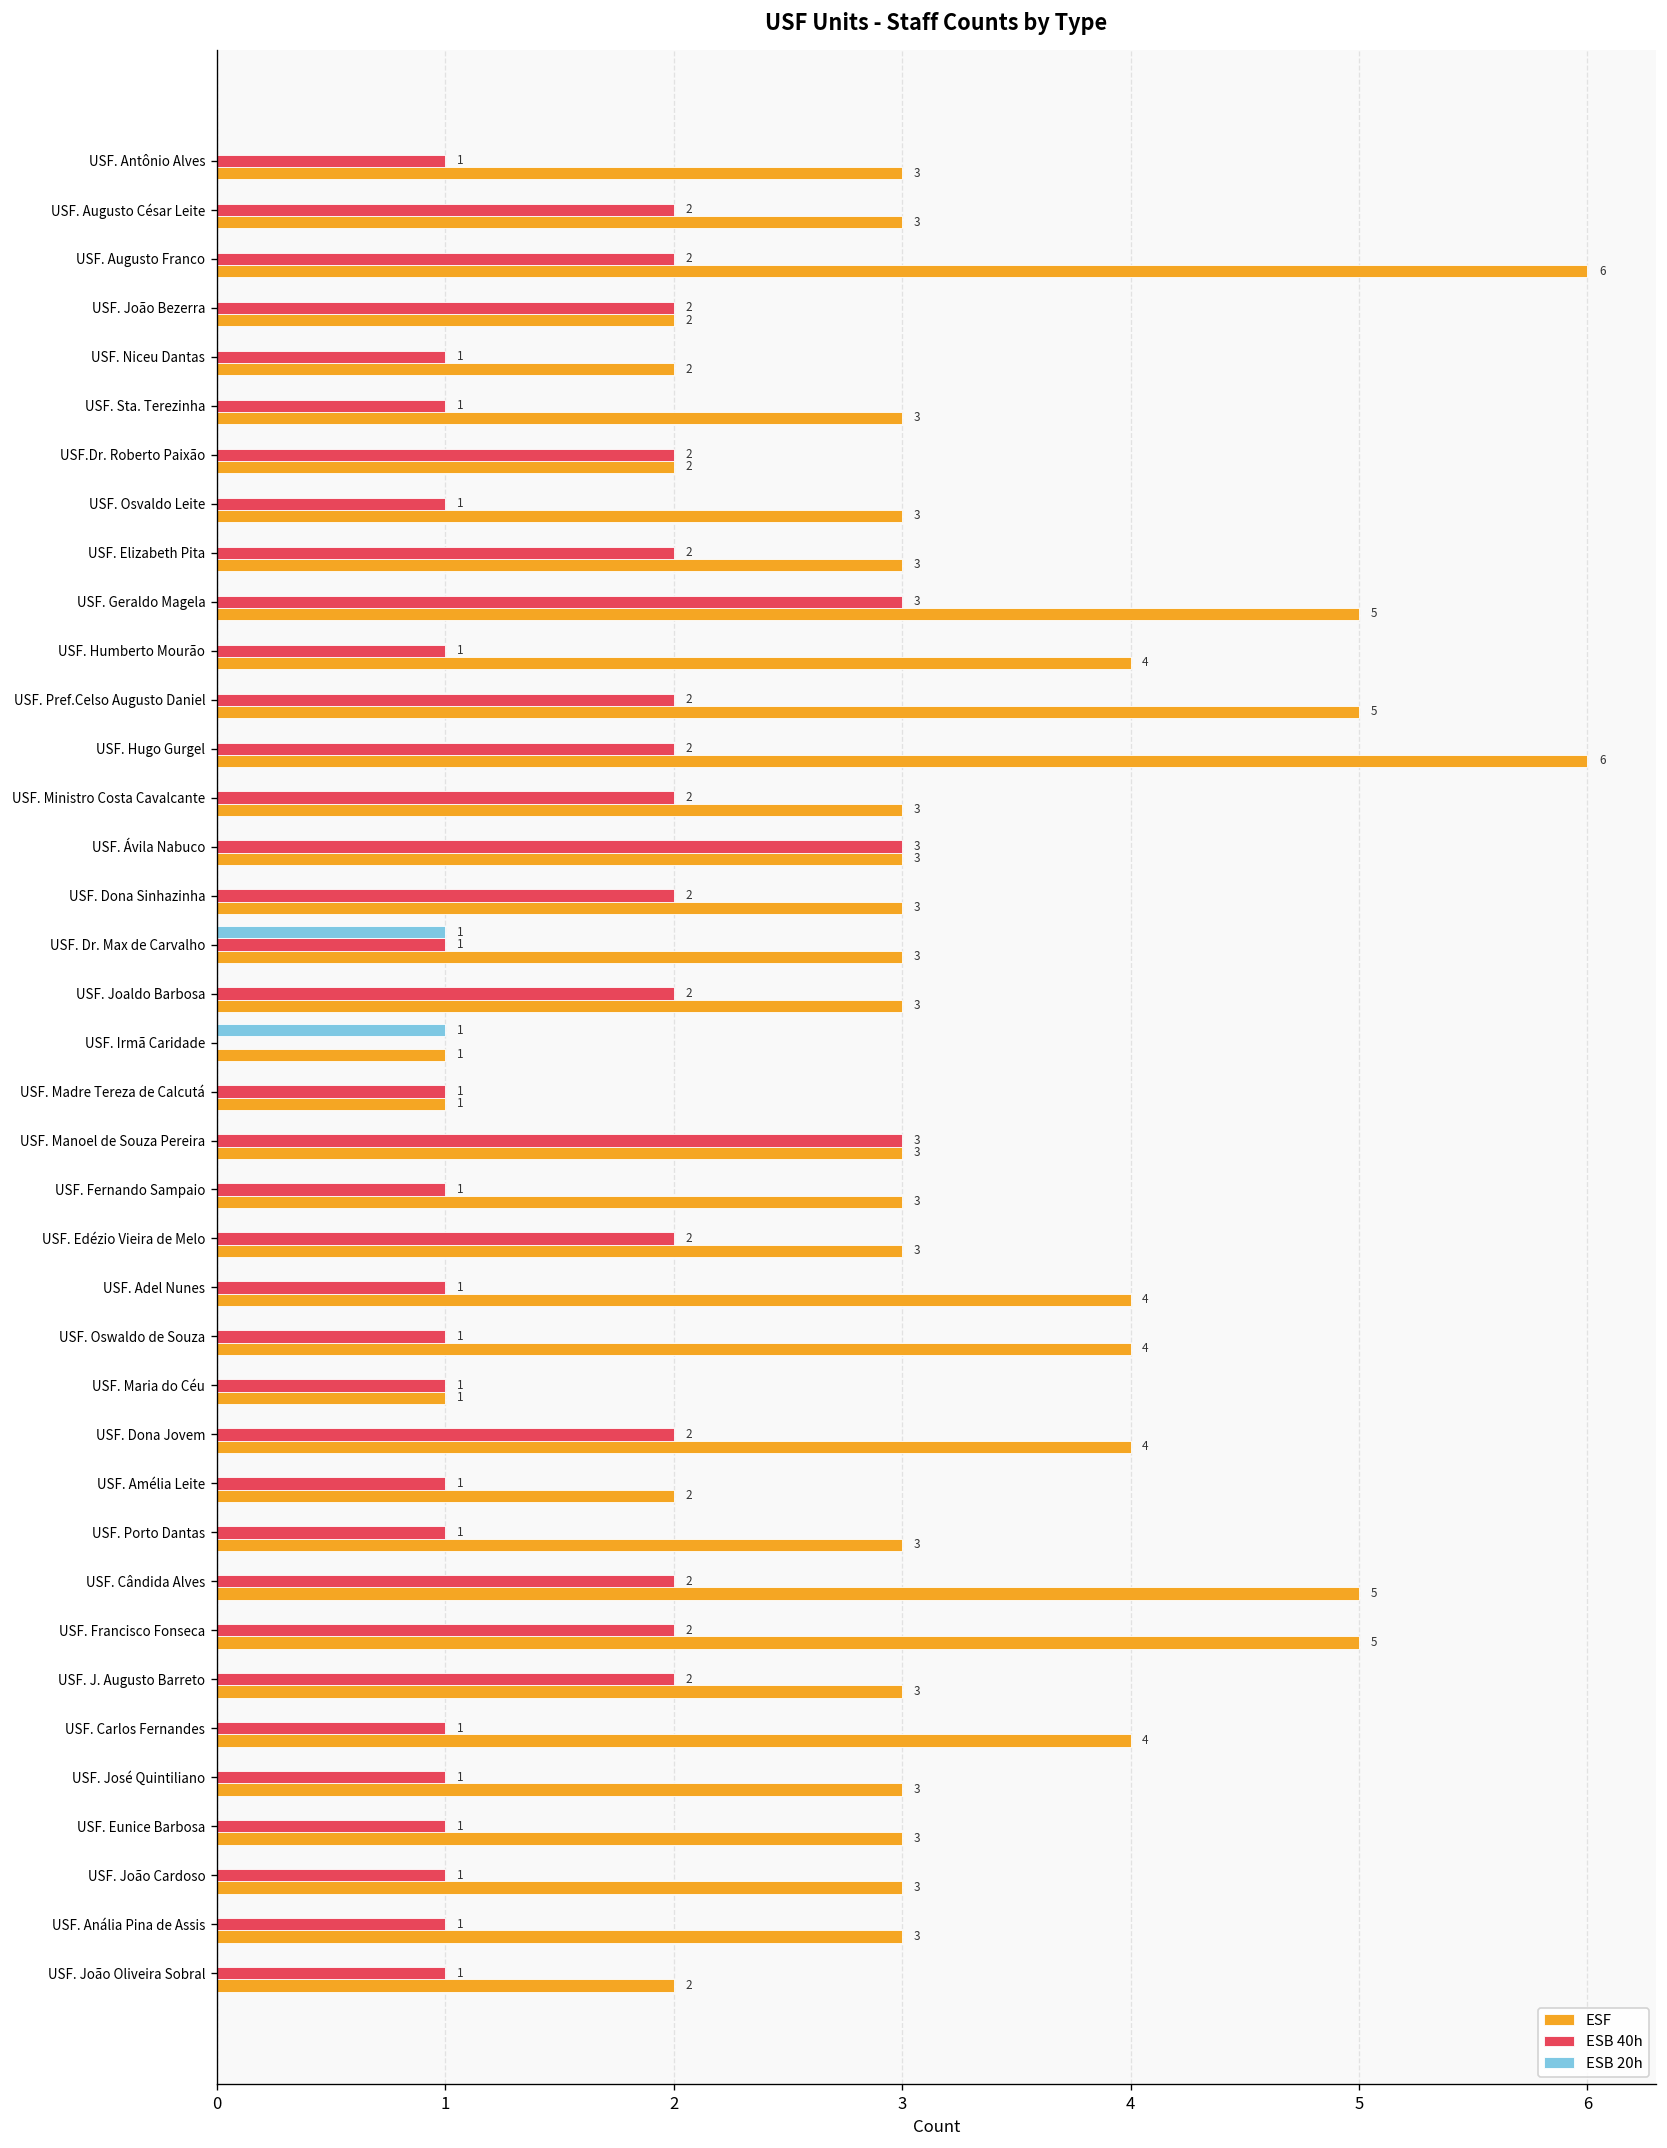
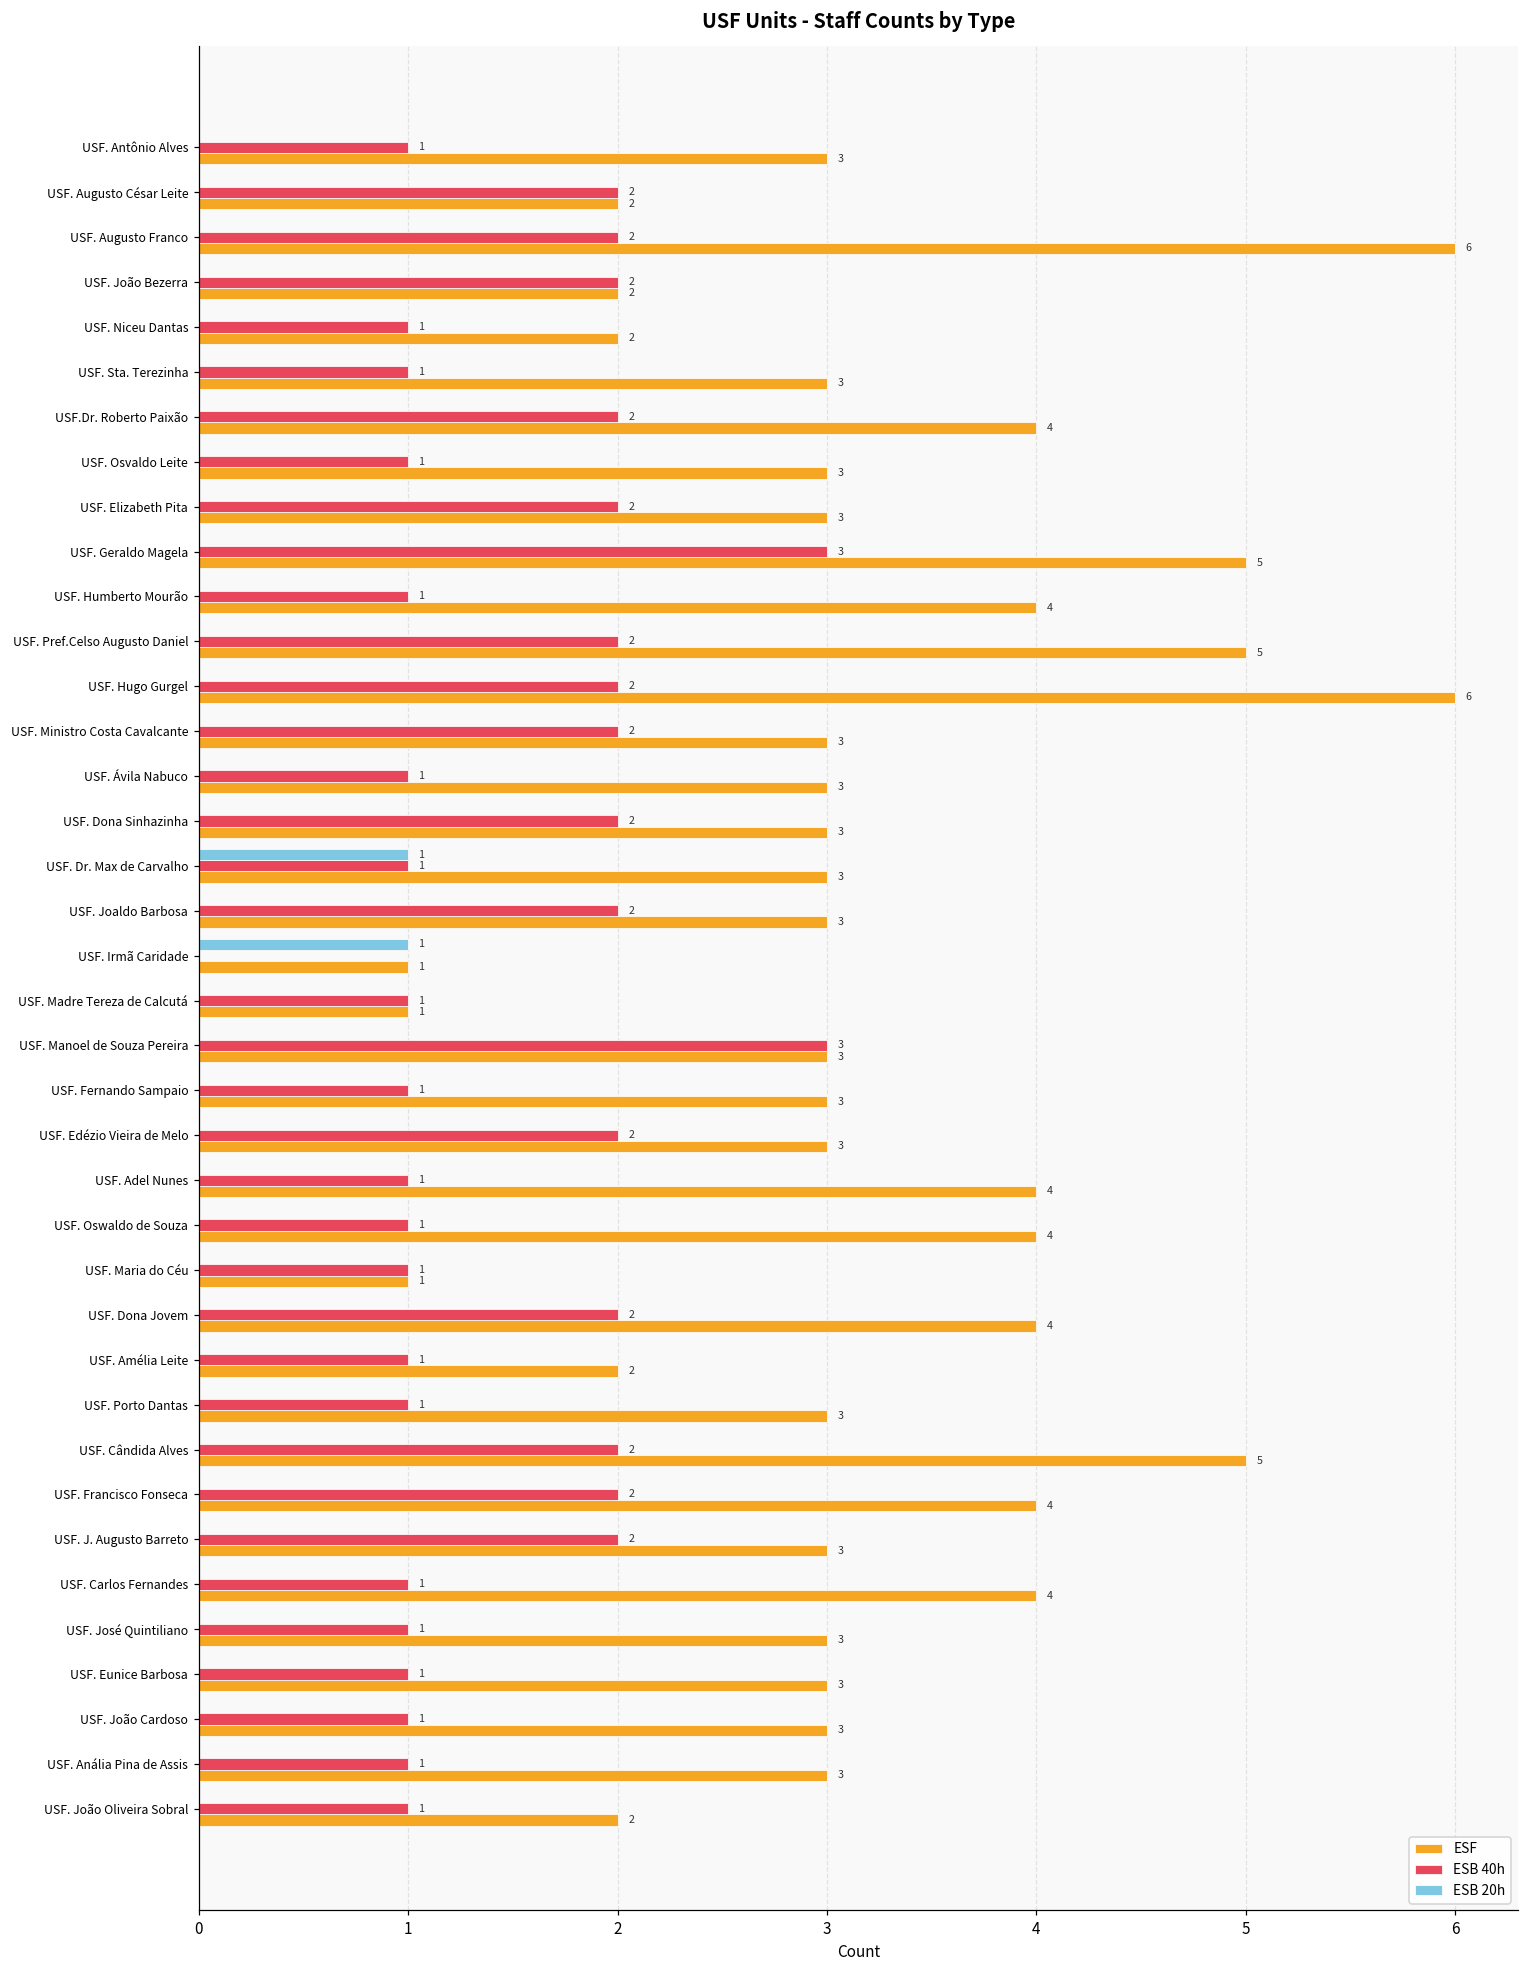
  {
    "ESF": {
      "USF. Antônio Alves": 3,
-     "USF. Augusto César Leite": 3,
+     "USF. Augusto César Leite": 2,
      "USF. Augusto Franco": 6,
      "USF. João Bezerra": 2,
      "USF. Niceu Dantas": 2,
      "USF. Sta. Terezinha": 3,
-     "USF.Dr. Roberto Paixão": 2,
+     "USF.Dr. Roberto Paixão": 4,
      "USF. Osvaldo Leite": 3,
      "USF. Elizabeth Pita": 3,
      "USF. Geraldo Magela": 5,
      "USF. Humberto Mourão": 4,
      "USF. Pref.Celso Augusto Daniel": 5,
      "USF. Hugo Gurgel": 6,
      "USF. Ministro Costa Cavalcante": 3,
      "USF. Ávila Nabuco": 3,
      "USF. Dona Sinhazinha": 3,
      "USF. Dr. Max de Carvalho": 3,
      "USF. Joaldo Barbosa": 3,
      "USF. Irmã Caridade": 1,
      "USF. Madre Tereza de Calcutá": 1,
      "USF. Manoel de Souza Pereira": 3,
      "USF. Fernando Sampaio": 3,
      "USF. Edézio Vieira de Melo": 3,
      "USF. Adel Nunes": 4,
      "USF. Oswaldo de Souza": 4,
      "USF. Maria do Céu": 1,
      "USF. Dona Jovem": 4,
      "USF. Amélia Leite": 2,
      "USF. Porto Dantas": 3,
      "USF. Cândida Alves": 5,
-     "USF. Francisco Fonseca": 5,
+     "USF. Francisco Fonseca": 4,
      "USF. J. Augusto Barreto": 3,
      "USF. Carlos Fernandes": 4,
      "USF. José Quintiliano": 3,
      "USF. Eunice Barbosa": 3,
      "USF. João Cardoso": 3,
      "USF. Anália Pina de Assis": 3,
      "USF. João Oliveira Sobral": 2
    },
    "ESB 40h": {
      "USF. Antônio Alves": 1,
      "USF. Augusto César Leite": 2,
      "USF. Augusto Franco": 2,
      "USF. João Bezerra": 2,
      "USF. Niceu Dantas": 1,
      "USF. Sta. Terezinha": 1,
      "USF.Dr. Roberto Paixão": 2,
      "USF. Osvaldo Leite": 1,
      "USF. Elizabeth Pita": 2,
      "USF. Geraldo Magela": 3,
      "USF. Humberto Mourão": 1,
      "USF. Pref.Celso Augusto Daniel": 2,
      "USF. Hugo Gurgel": 2,
      "USF. Ministro Costa Cavalcante": 2,
-     "USF. Ávila Nabuco": 3,
+     "USF. Ávila Nabuco": 1,
      "USF. Dona Sinhazinha": 2,
      "USF. Dr. Max de Carvalho": 1,
      "USF. Joaldo Barbosa": 2,
      "USF. Madre Tereza de Calcutá": 1,
      "USF. Manoel de Souza Pereira": 3,
      "USF. Fernando Sampaio": 1,
      "USF. Edézio Vieira de Melo": 2,
      "USF. Adel Nunes": 1,
      "USF. Oswaldo de Souza": 1,
      "USF. Maria do Céu": 1,
      "USF. Dona Jovem": 2,
      "USF. Amélia Leite": 1,
      "USF. Porto Dantas": 1,
      "USF. Cândida Alves": 2,
      "USF. Francisco Fonseca": 2,
      "USF. J. Augusto Barreto": 2,
      "USF. Carlos Fernandes": 1,
      "USF. José Quintiliano": 1,
      "USF. Eunice Barbosa": 1,
      "USF. João Cardoso": 1,
      "USF. Anália Pina de Assis": 1,
      "USF. João Oliveira Sobral": 1
    },
    "ESB 20h": {
      "USF. Dr. Max de Carvalho": 1,
      "USF. Irmã Caridade": 1
    }
  }
